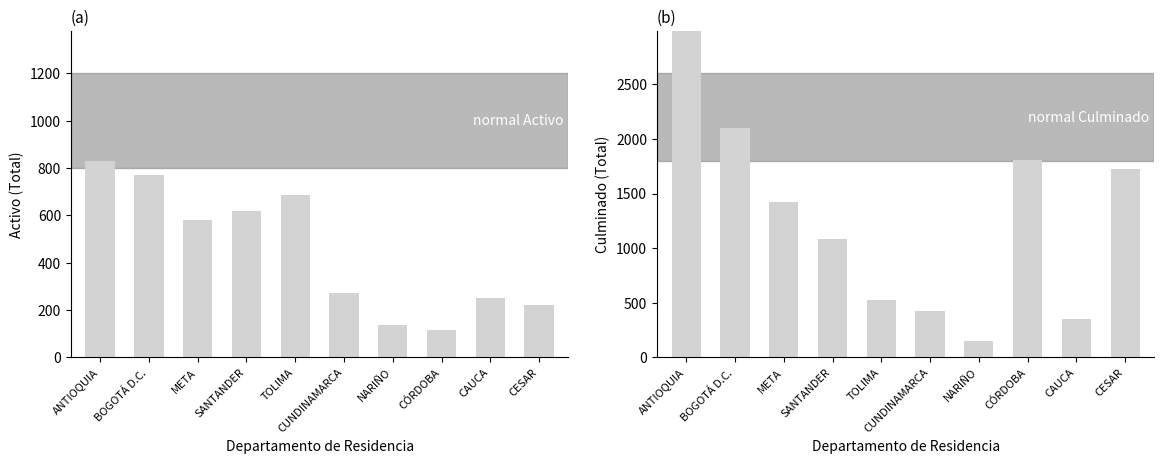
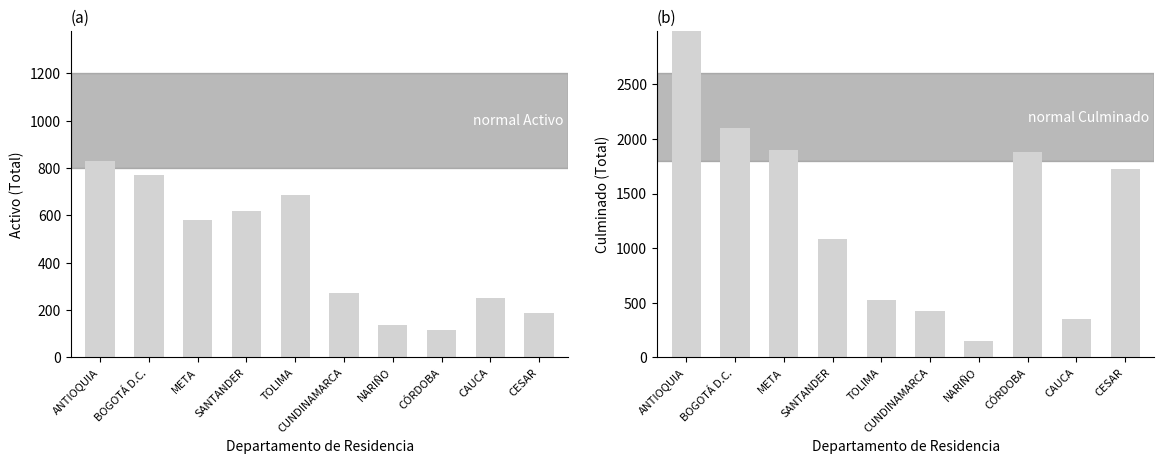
  {
    "(a)": {
      "ANTIOQUIA": 830,
      "BOGOTÁ D.C.": 770,
      "META": 580,
      "SANTANDER": 620,
      "TOLIMA": 690,
      "CUNDINAMARCA": 270,
      "NARIÑO": 140,
      "CÓRDOBA": 110,
      "CAUCA": 250,
-     "CESAR": 220
+     "CESAR": 190
    },
    "(b)": {
      "BOGOTÁ D.C.": 2100,
-     "META": 1430,
+     "META": 1900,
      "SANTANDER": 1090,
      "TOLIMA": 520,
      "CUNDINAMARCA": 430,
      "NARIÑO": 150,
-     "CÓRDOBA": 1800,
+     "CÓRDOBA": 1880,
      "CAUCA": 350,
      "CESAR": 1730
    }
  }
